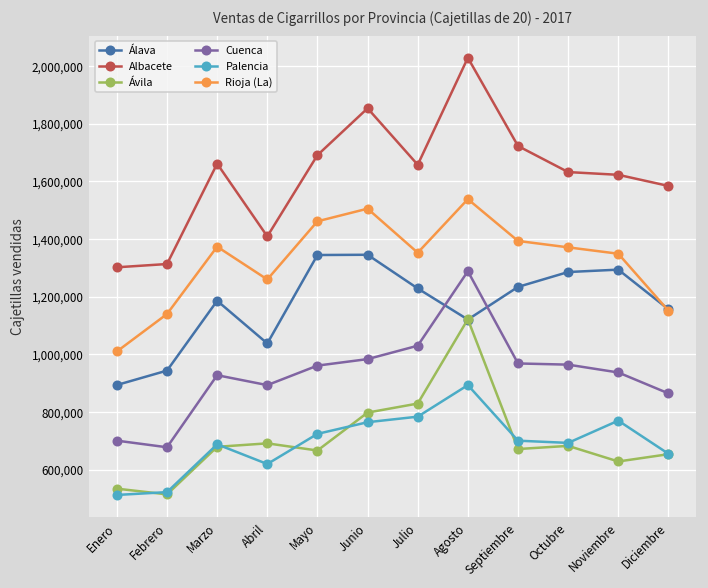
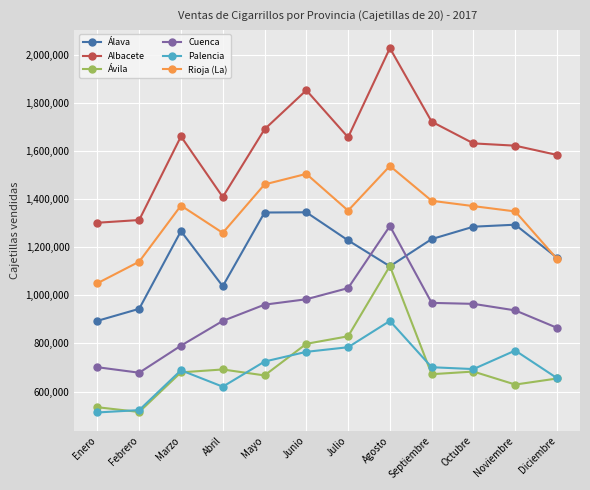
  {
    "Álava": {
      "Enero": "890,000",
      "Febrero": "940,000",
-     "Marzo": "1,190,000",
+     "Marzo": "1,270,000",
      "Abril": "1,040,000",
      "Mayo": "1,340,000",
      "Junio": "1,350,000",
      "Julio": "1,230,000",
      "Septiembre": "1,230,000",
      "Octubre": "1,290,000",
      "Noviembre": "1,290,000"
    },
    "Albacete": {
      "Enero": "1,300,000",
      "Febrero": "1,310,000",
      "Marzo": "1,660,000",
      "Abril": "1,410,000",
      "Mayo": "1,690,000",
      "Junio": "1,850,000",
      "Julio": "1,660,000",
      "Agosto": "2,030,000",
      "Septiembre": "1,720,000",
      "Octubre": "1,630,000",
      "Noviembre": "1,620,000",
      "Diciembre": "1,580,000"
    },
    "Ávila": {
      "Enero": "530,000",
      "Abril": "690,000",
      "Mayo": "670,000",
      "Junio": "800,000",
      "Julio": "830,000",
      "Septiembre": "670,000",
      "Noviembre": "630,000"
    },
    "Cuenca": {
      "Enero": "700,000",
      "Febrero": "680,000",
-     "Marzo": "930,000",
+     "Marzo": "790,000",
      "Abril": "890,000",
      "Mayo": "960,000",
      "Junio": "980,000",
      "Julio": "1,030,000",
      "Agosto": "1,290,000",
      "Septiembre": "970,000",
      "Octubre": "960,000",
      "Noviembre": "940,000",
      "Diciembre": "870,000"
    },
    "Palencia": {
      "Enero": "510,000",
      "Abril": "620,000",
      "Mayo": "720,000",
      "Junio": "770,000",
      "Julio": "780,000",
      "Agosto": "890,000",
      "Septiembre": "700,000",
      "Noviembre": "770,000"
    },
    "Rioja (La)": {
-     "Enero": "1,010,000",
+     "Enero": "1,050,000",
      "Febrero": "1,140,000",
      "Marzo": "1,370,000",
      "Abril": "1,260,000",
      "Mayo": "1,460,000",
      "Junio": "1,510,000",
      "Julio": "1,350,000",
      "Agosto": "1,540,000",
      "Septiembre": "1,390,000",
      "Octubre": "1,370,000",
      "Noviembre": "1,350,000"
    }
  }
